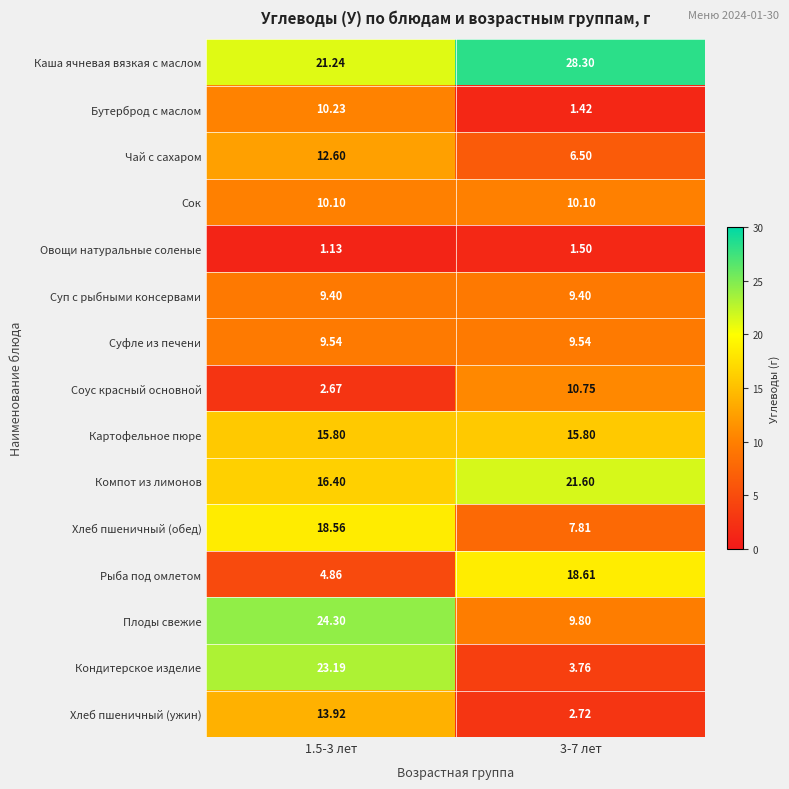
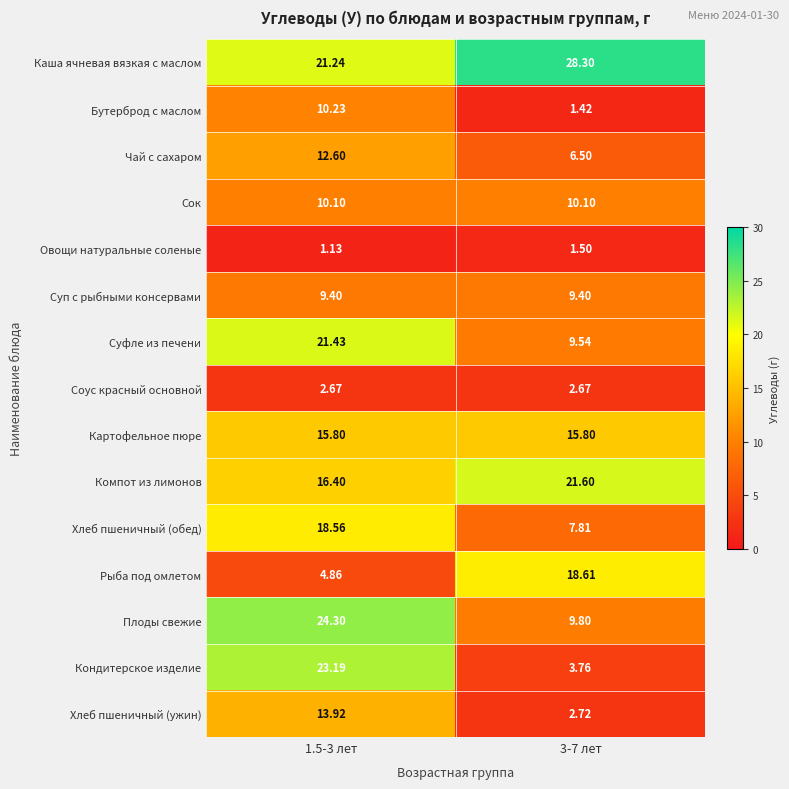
  {
    "Каша ячневая вязкая с маслом": {
      "1.5-3 лет": 21.24,
      "3-7 лет": 28.30
    },
    "Бутерброд с маслом": {
      "1.5-3 лет": 10.23,
      "3-7 лет": 1.42
    },
    "Чай с сахаром": {
      "1.5-3 лет": 12.60,
      "3-7 лет": 6.50
    },
    "Сок": {
      "1.5-3 лет": 10.10,
      "3-7 лет": 10.10
    },
    "Овощи натуральные соленые": {
      "1.5-3 лет": 1.13,
      "3-7 лет": 1.50
    },
    "Суп с рыбными консервами": {
      "1.5-3 лет": 9.40,
      "3-7 лет": 9.40
    },
    "Суфле из печени": {
-     "1.5-3 лет": 9.54,
+     "1.5-3 лет": 21.43,
      "3-7 лет": 9.54
    },
    "Соус красный основной": {
      "1.5-3 лет": 2.67,
-     "3-7 лет": 10.75
+     "3-7 лет": 2.67
    },
    "Картофельное пюре": {
      "1.5-3 лет": 15.80,
      "3-7 лет": 15.80
    },
    "Компот из лимонов": {
      "1.5-3 лет": 16.40,
      "3-7 лет": 21.60
    },
    "Хлеб пшеничный (обед)": {
      "1.5-3 лет": 18.56,
      "3-7 лет": 7.81
    },
    "Рыба под омлетом": {
      "1.5-3 лет": 4.86,
      "3-7 лет": 18.61
    },
    "Плоды свежие": {
      "1.5-3 лет": 24.30,
      "3-7 лет": 9.80
    },
    "Кондитерское изделие": {
      "1.5-3 лет": 23.19,
      "3-7 лет": 3.76
    },
    "Хлеб пшеничный (ужин)": {
      "1.5-3 лет": 13.92,
      "3-7 лет": 2.72
    }
  }
